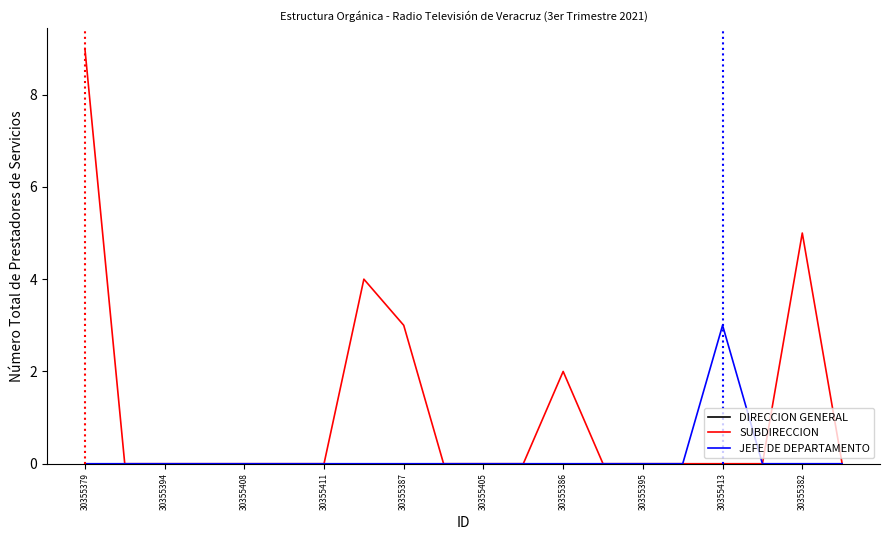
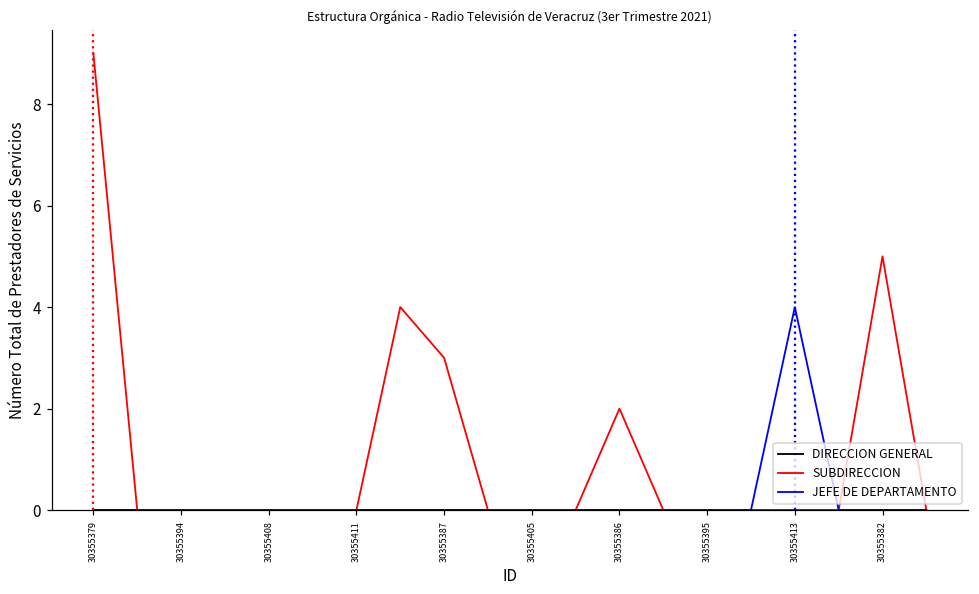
  {
    "SUBDIRECCION": {
      "30355379": 9,
      "30355387": 3,
      "30355386": 2,
      "30355382": 5
    },
    "JEFE DE DEPARTAMENTO": {
-     "30355413": 3
+     "30355413": 4
    }
  }
